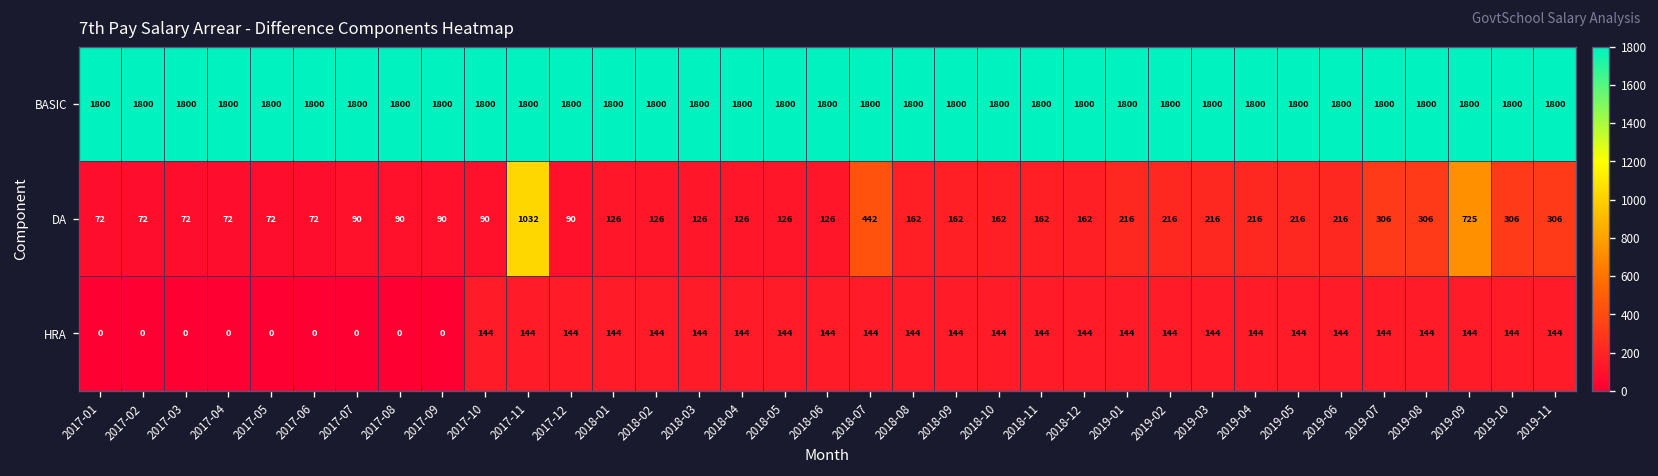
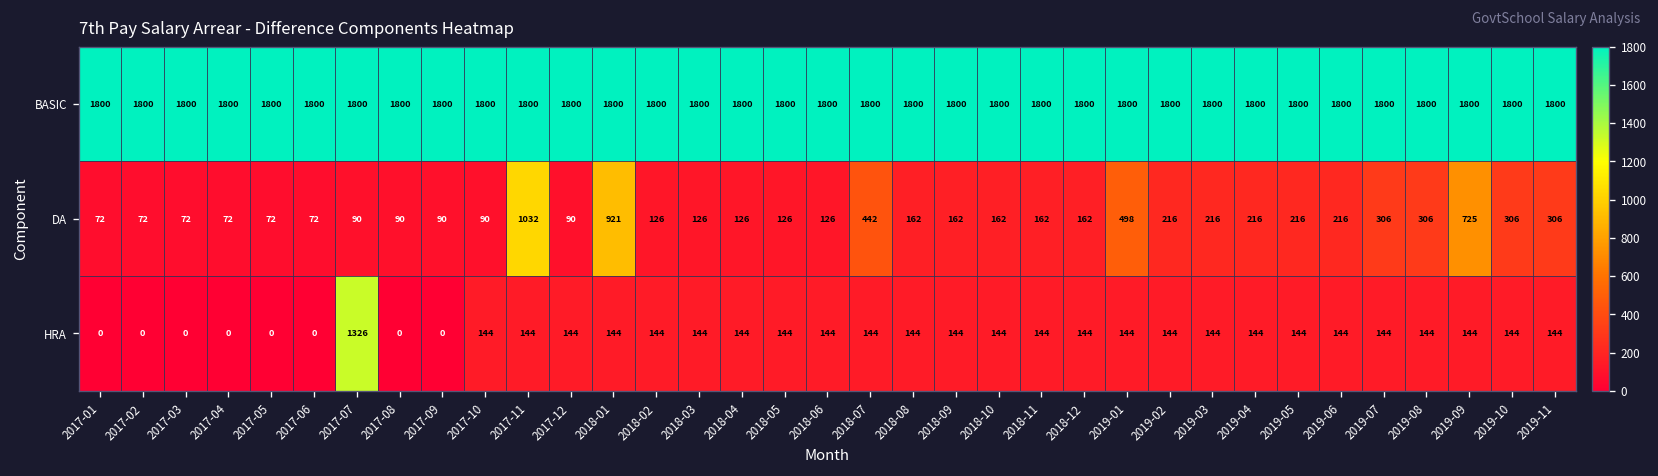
  {
    "BASIC": {
      "2017-01": 1800,
      "2017-02": 1800,
      "2017-03": 1800,
      "2017-04": 1800,
      "2017-05": 1800,
      "2017-06": 1800,
      "2017-07": 1800,
      "2017-08": 1800,
      "2017-09": 1800,
      "2017-10": 1800,
      "2017-11": 1800,
      "2017-12": 1800,
      "2018-01": 1800,
      "2018-02": 1800,
      "2018-03": 1800,
      "2018-04": 1800,
      "2018-05": 1800,
      "2018-06": 1800,
      "2018-07": 1800,
      "2018-08": 1800,
      "2018-09": 1800,
      "2018-10": 1800,
      "2018-11": 1800,
      "2018-12": 1800,
      "2019-01": 1800,
      "2019-02": 1800,
      "2019-03": 1800,
      "2019-04": 1800,
      "2019-05": 1800,
      "2019-06": 1800,
      "2019-07": 1800,
      "2019-08": 1800,
      "2019-09": 1800,
      "2019-10": 1800,
      "2019-11": 1800
    },
    "DA": {
      "2017-01": 72,
      "2017-02": 72,
      "2017-03": 72,
      "2017-04": 72,
      "2017-05": 72,
      "2017-06": 72,
      "2017-07": 90,
      "2017-08": 90,
      "2017-09": 90,
      "2017-10": 90,
      "2017-11": 1032,
      "2017-12": 90,
-     "2018-01": 126,
+     "2018-01": 921,
      "2018-02": 126,
      "2018-03": 126,
      "2018-04": 126,
      "2018-05": 126,
      "2018-06": 126,
      "2018-07": 442,
      "2018-08": 162,
      "2018-09": 162,
      "2018-10": 162,
      "2018-11": 162,
      "2018-12": 162,
-     "2019-01": 216,
+     "2019-01": 498,
      "2019-02": 216,
      "2019-03": 216,
      "2019-04": 216,
      "2019-05": 216,
      "2019-06": 216,
      "2019-07": 306,
      "2019-08": 306,
      "2019-09": 725,
      "2019-10": 306,
      "2019-11": 306
    },
    "HRA": {
      "2017-01": 0,
      "2017-02": 0,
      "2017-03": 0,
      "2017-04": 0,
      "2017-05": 0,
      "2017-06": 0,
-     "2017-07": 0,
+     "2017-07": 1326,
      "2017-08": 0,
      "2017-09": 0,
      "2017-10": 144,
      "2017-11": 144,
      "2017-12": 144,
      "2018-01": 144,
      "2018-02": 144,
      "2018-03": 144,
      "2018-04": 144,
      "2018-05": 144,
      "2018-06": 144,
      "2018-07": 144,
      "2018-08": 144,
      "2018-09": 144,
      "2018-10": 144,
      "2018-11": 144,
      "2018-12": 144,
      "2019-01": 144,
      "2019-02": 144,
      "2019-03": 144,
      "2019-04": 144,
      "2019-05": 144,
      "2019-06": 144,
      "2019-07": 144,
      "2019-08": 144,
      "2019-09": 144,
      "2019-10": 144,
      "2019-11": 144
    }
  }
